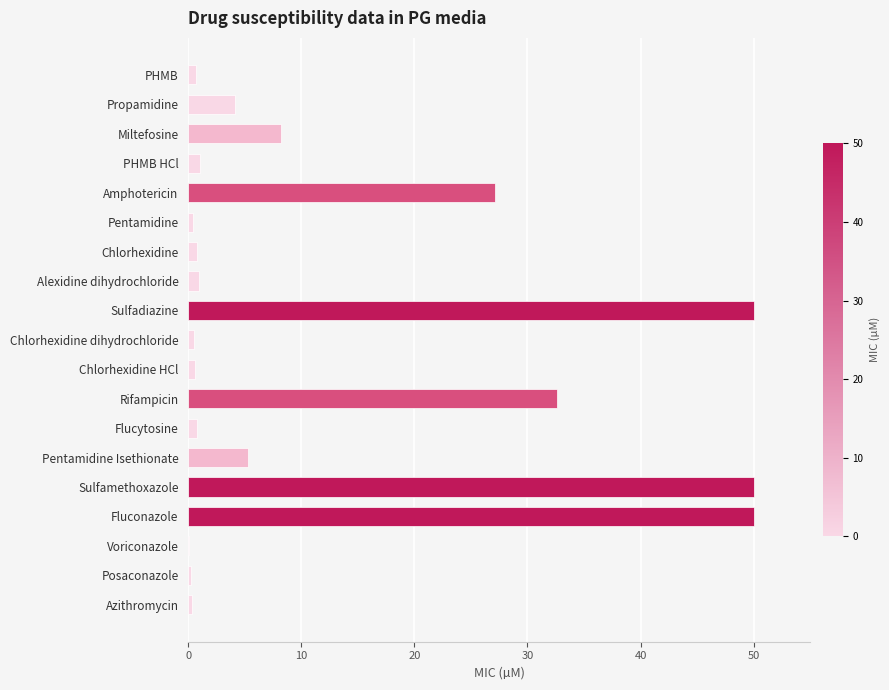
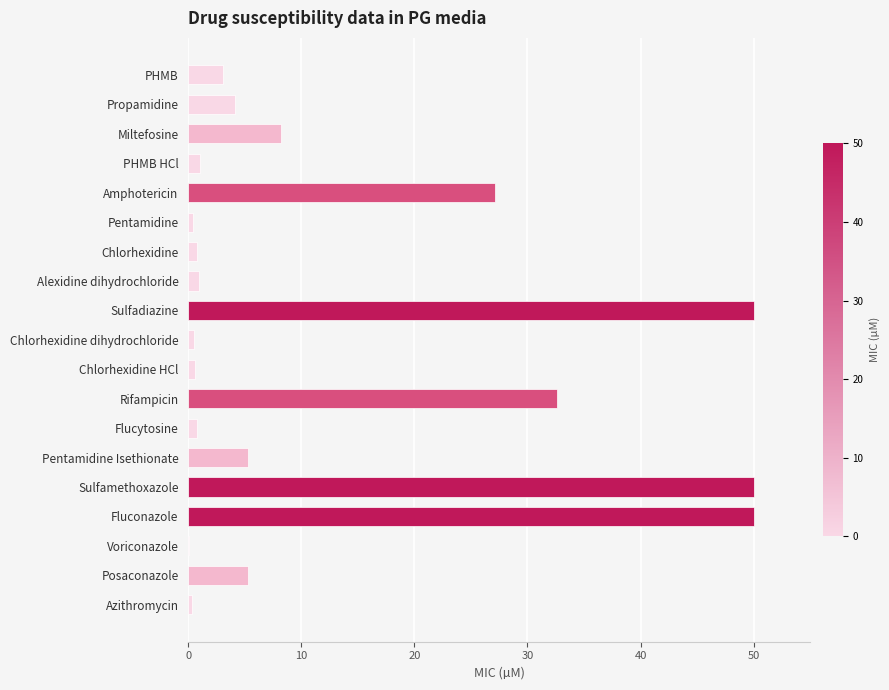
  {
-   "PHMB": 0.7,
+   "PHMB": 3.1,
    "Propamidine": 4.1,
    "Miltefosine": 8.2,
    "PHMB HCl": 1.0,
    "Amphotericin": 27.1,
    "Pentamidine": 0.4,
    "Chlorhexidine": 0.8,
    "Alexidine dihydrochloride": 0.9,
    "Sulfadiazine": 50.0,
    "Chlorhexidine dihydrochloride": 0.5,
    "Chlorhexidine HCl": 0.6,
    "Rifampicin": 32.6,
    "Flucytosine": 0.8,
    "Pentamidine Isethionate": 5.3,
    "Sulfamethoxazole": 50.0,
    "Fluconazole": 50.0,
-   "Posaconazole": 0.2,
+   "Posaconazole": 5.3,
    "Azithromycin": 0.3
  }
